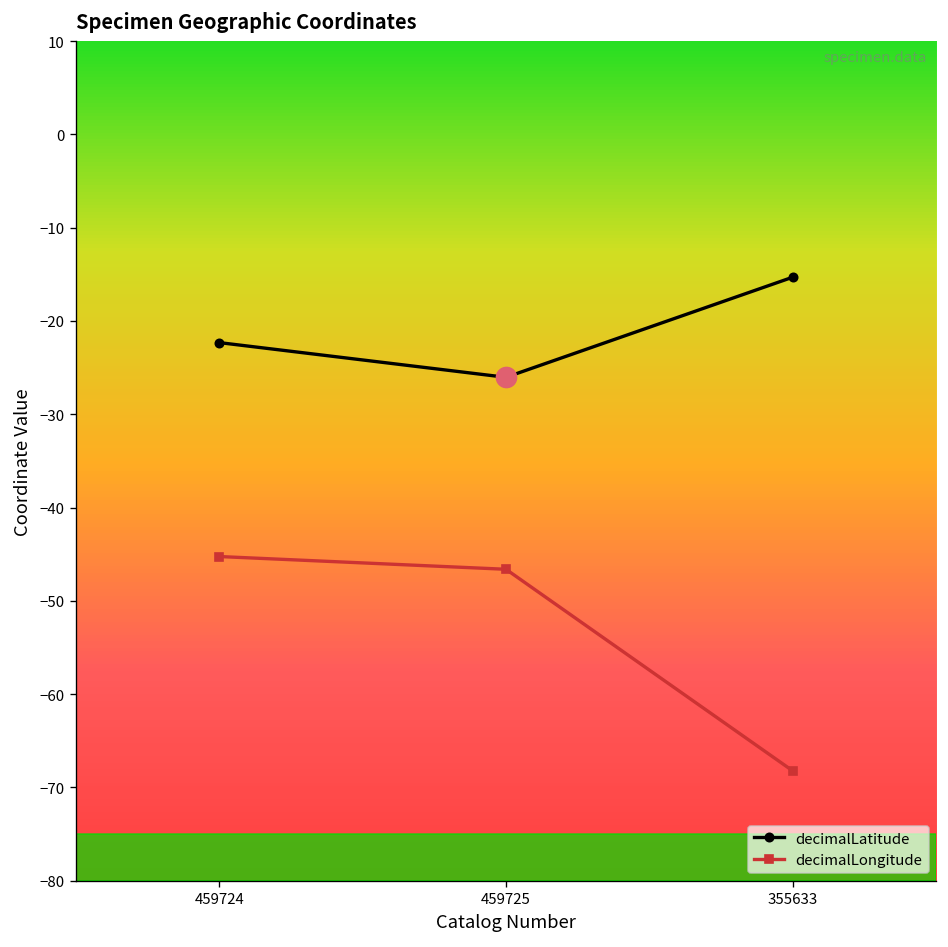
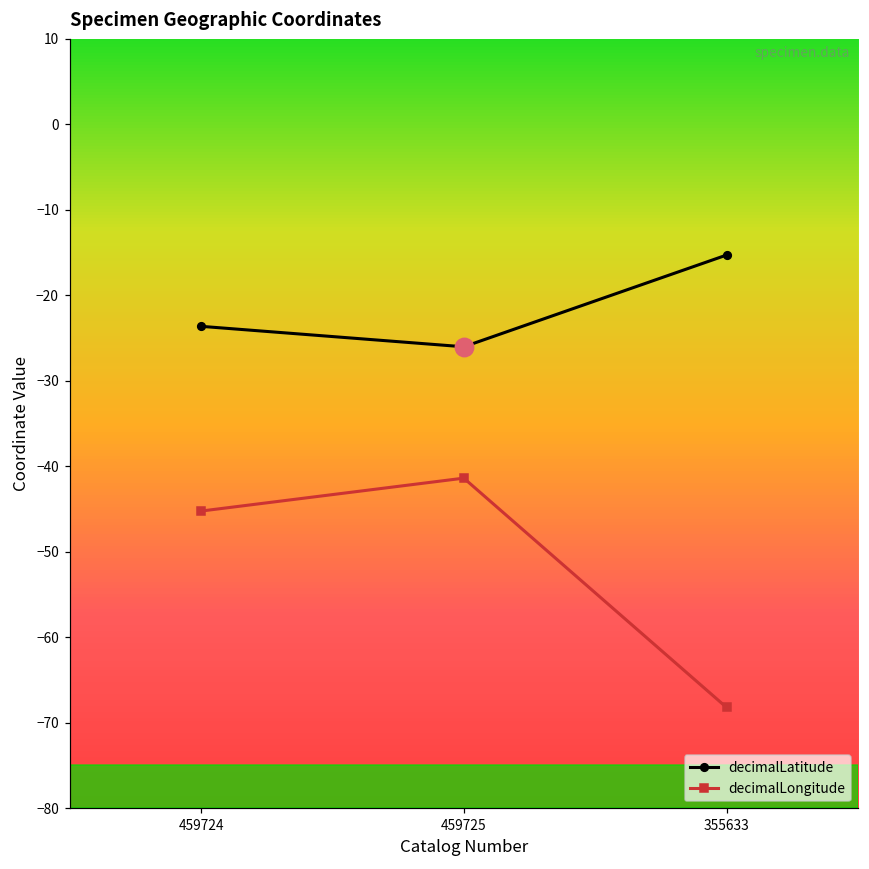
  {
    "decimalLatitude": {
-     "459724": -22,
+     "459724": -24,
      "355633": -15
    },
    "decimalLongitude": {
      "459724": -45,
-     "459725": -47,
+     "459725": -41,
      "355633": -68
    }
  }
